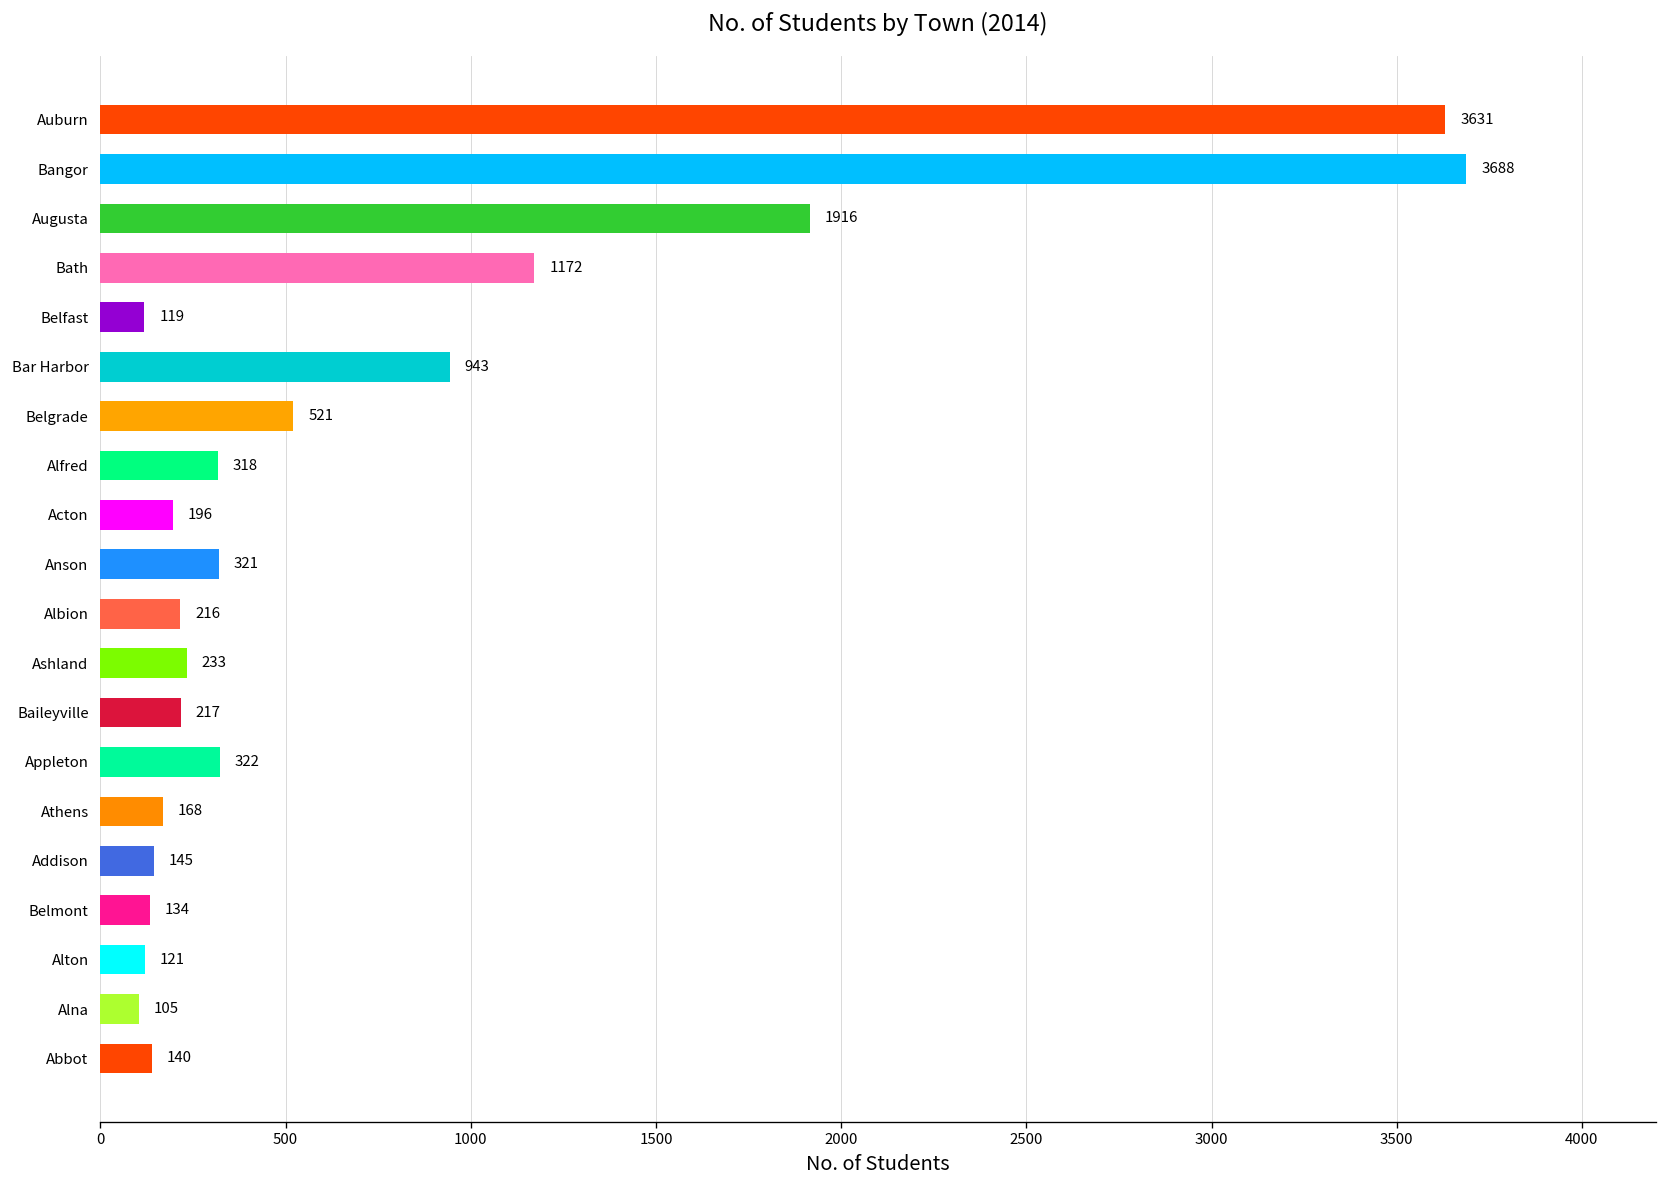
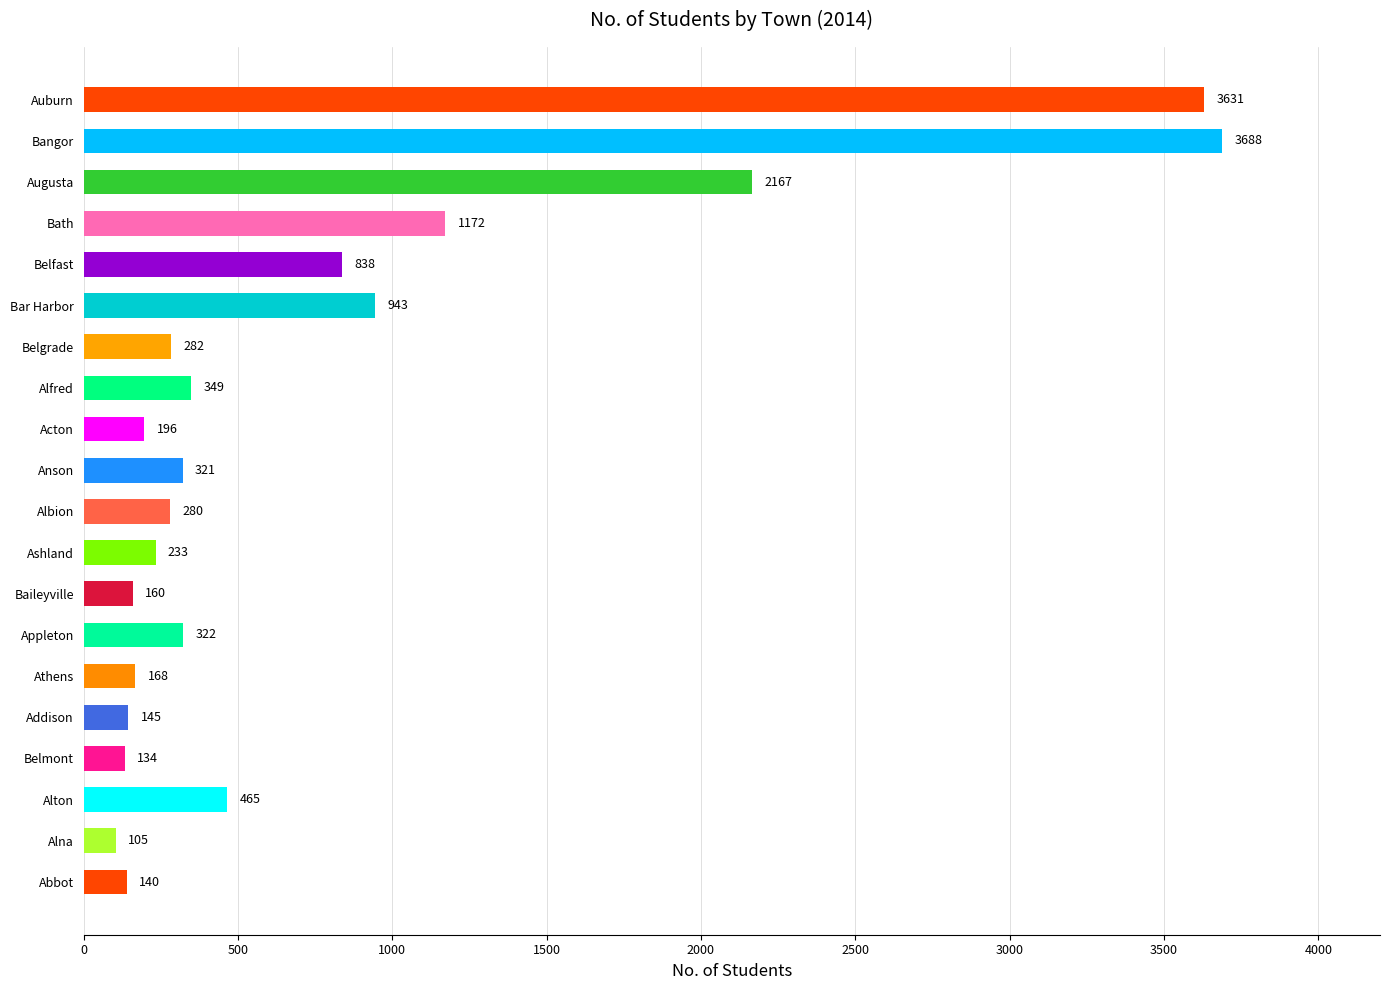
  {
    "Auburn": 3631,
    "Bangor": 3688,
-   "Augusta": 1916,
+   "Augusta": 2167,
    "Bath": 1172,
-   "Belfast": 119,
+   "Belfast": 838,
    "Bar Harbor": 943,
-   "Belgrade": 521,
-   "Alfred": 318,
+   "Belgrade": 282,
+   "Alfred": 349,
    "Acton": 196,
    "Anson": 321,
-   "Albion": 216,
+   "Albion": 280,
    "Ashland": 233,
-   "Baileyville": 217,
+   "Baileyville": 160,
    "Appleton": 322,
    "Athens": 168,
    "Addison": 145,
    "Belmont": 134,
-   "Alton": 121,
+   "Alton": 465,
    "Alna": 105,
    "Abbot": 140
  }
